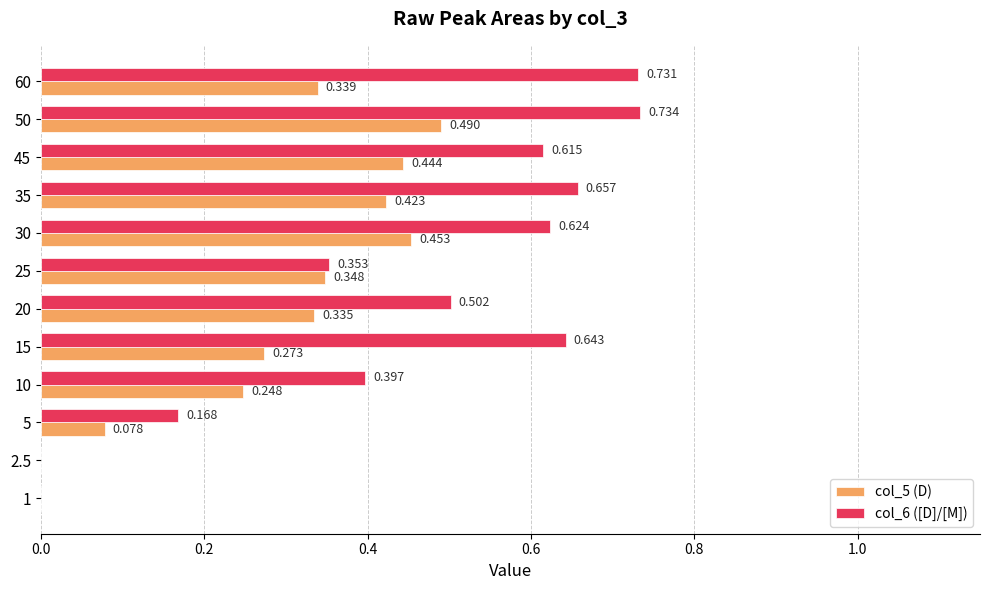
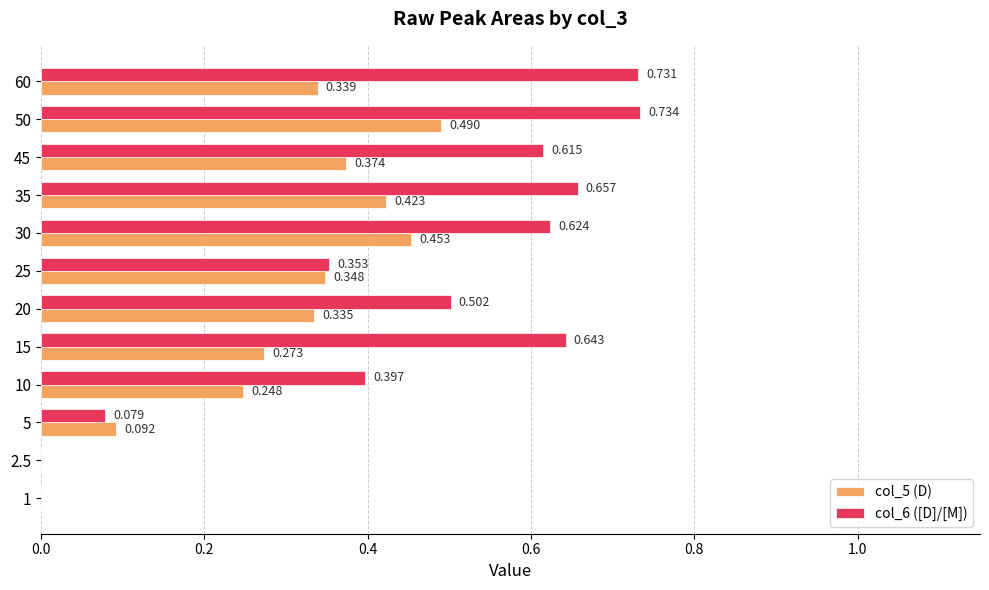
  {
    "col_5 (D)": {
      "60": 0.339,
      "50": 0.490,
-     "45": 0.444,
+     "45": 0.374,
      "35": 0.423,
      "30": 0.453,
      "25": 0.348,
      "20": 0.335,
      "15": 0.273,
      "10": 0.248,
-     "5": 0.078
+     "5": 0.092
    },
    "col_6 ([D]/[M])": {
      "60": 0.731,
      "50": 0.734,
      "45": 0.615,
      "35": 0.657,
      "30": 0.624,
      "25": 0.353,
      "20": 0.502,
      "15": 0.643,
      "10": 0.397,
-     "5": 0.168
+     "5": 0.079
    }
  }
